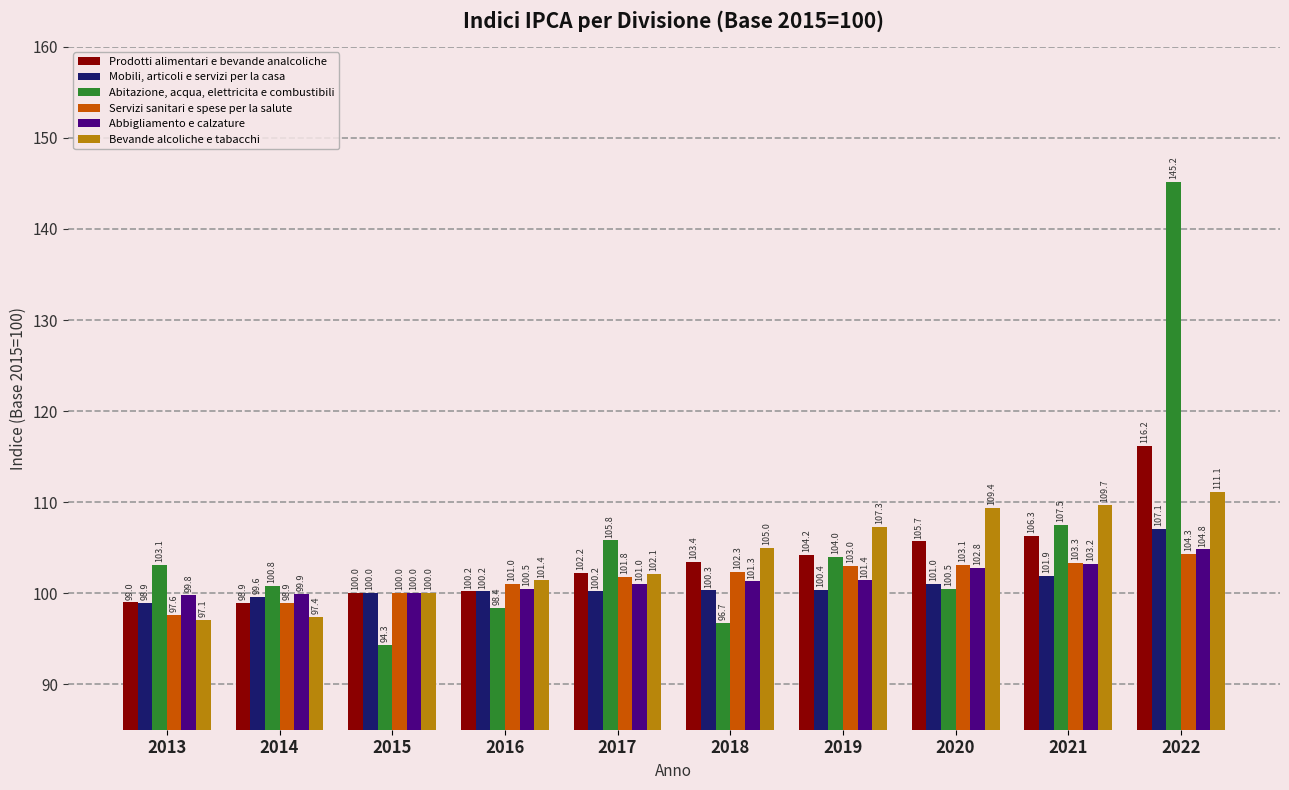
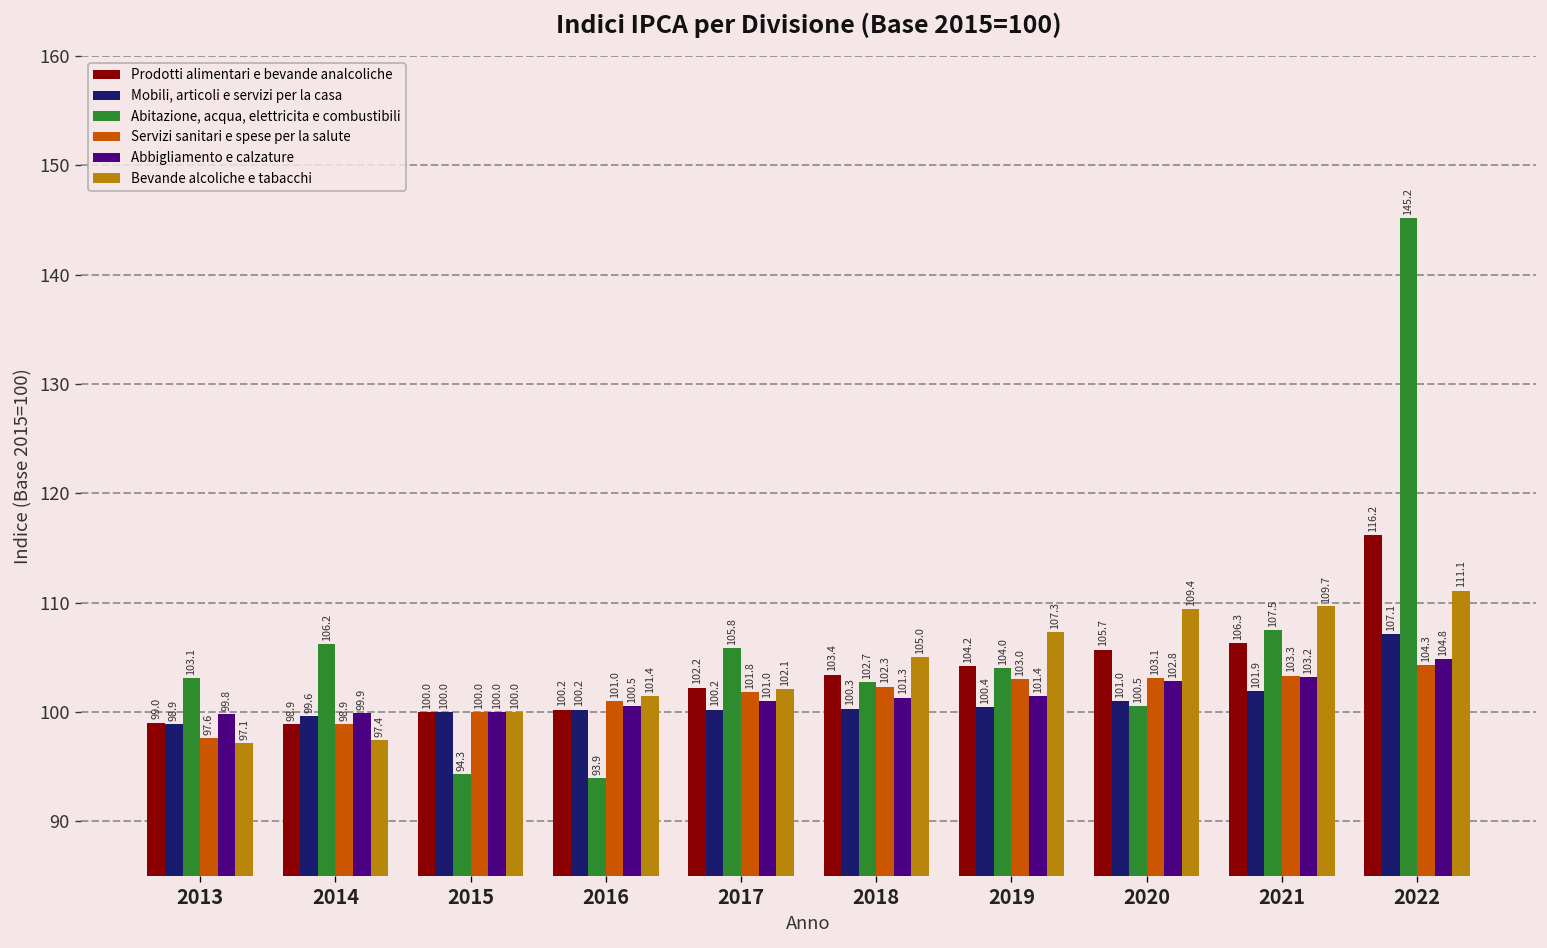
  {
    "Prodotti alimentari e bevande analcoliche": {
      "2013": 99.0,
      "2014": 98.9,
      "2015": 100.0,
      "2016": 100.2,
      "2017": 102.2,
      "2018": 103.4,
      "2019": 104.2,
      "2020": 105.7,
      "2021": 106.3,
      "2022": 116.2
    },
    "Abitazione, acqua, elettricita e combustibili": {
      "2013": 103.1,
-     "2014": 100.8,
+     "2014": 106.2,
      "2015": 94.3,
-     "2016": 98.4,
+     "2016": 93.9,
      "2017": 105.8,
-     "2018": 96.7,
+     "2018": 102.7,
      "2019": 104.0,
      "2020": 100.5,
      "2021": 107.5,
      "2022": 145.2
    }
  }
